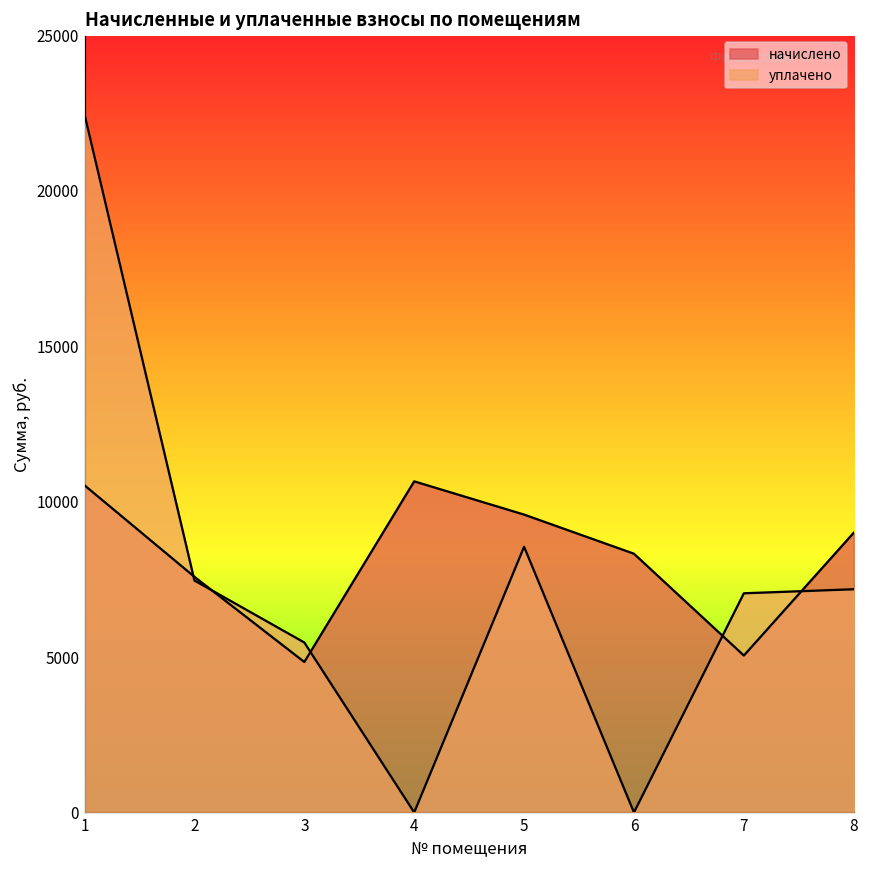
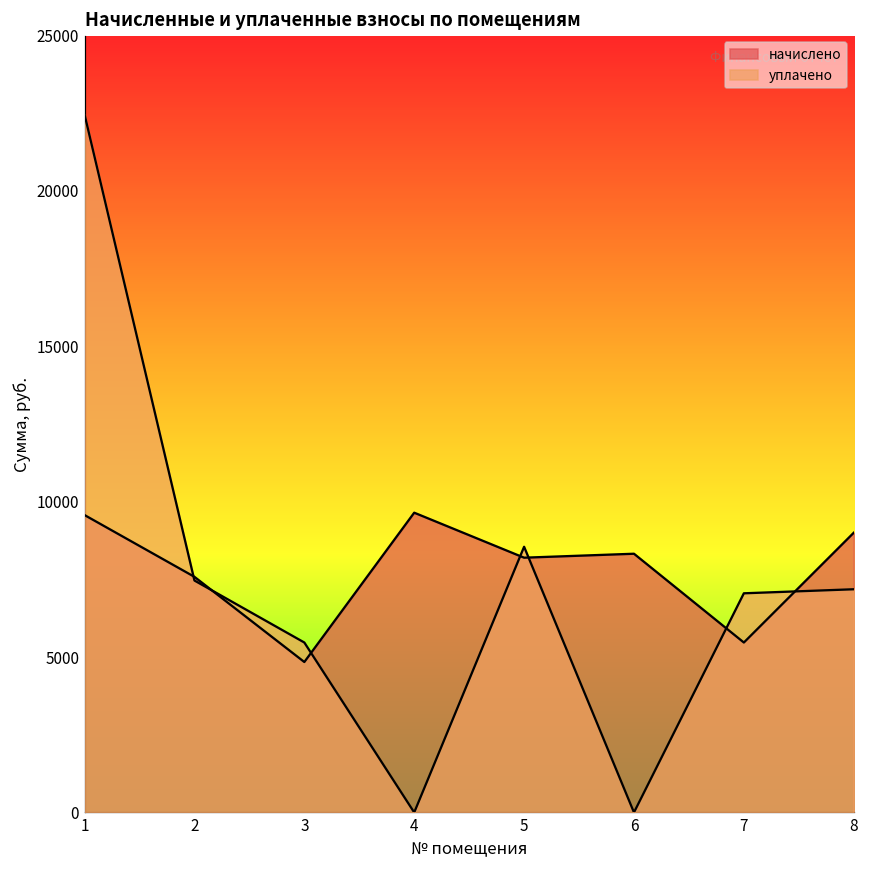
  {
    "начислено": {
-     "1": 10500,
+     "1": 9600,
      "2": 7600,
      "3": 4800,
-     "4": 10700,
-     "5": 9600,
+     "4": 9600,
+     "5": 8200,
      "6": 8300,
-     "7": 5000,
+     "7": 5500,
      "8": 9000
    },
    "уплачено": {
      "1": 22500,
      "2": 7500,
      "3": 5500,
      "4": 0,
      "5": 8500,
      "6": 0,
      "7": 7100,
      "8": 7200
    }
  }
